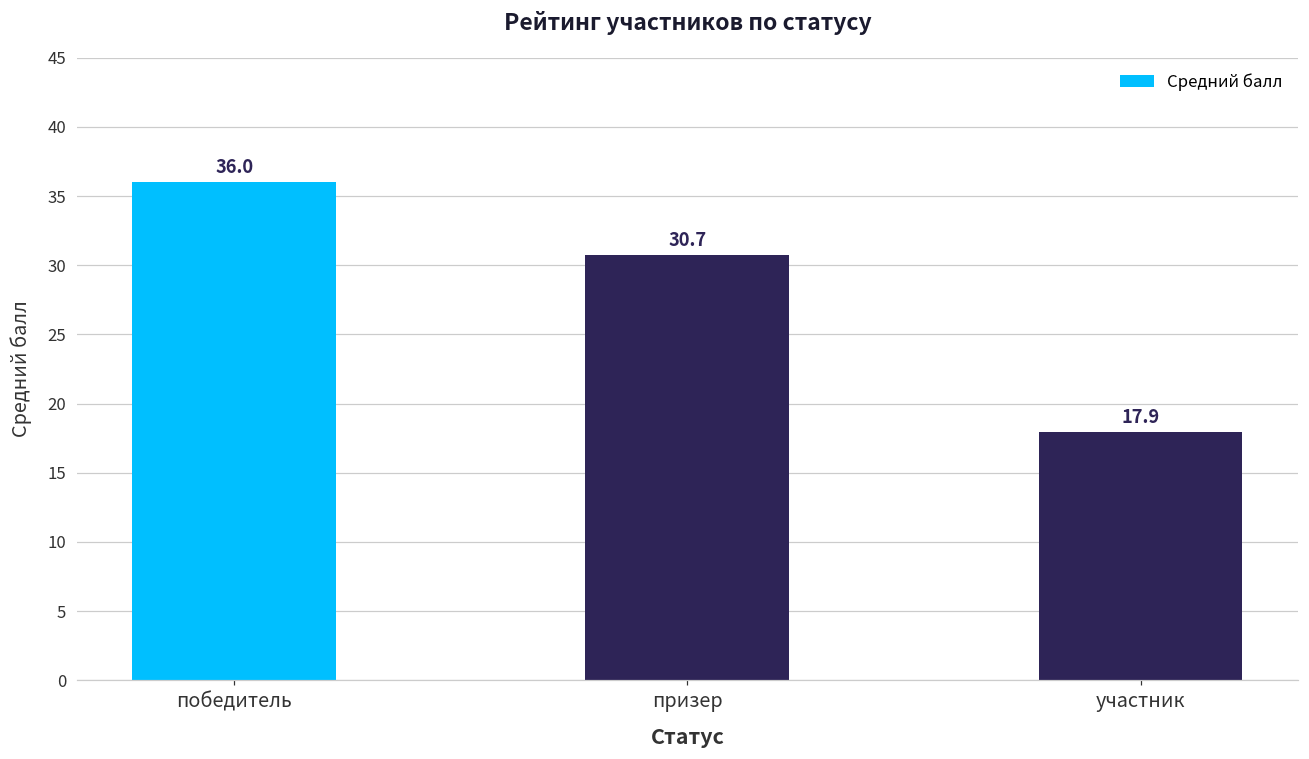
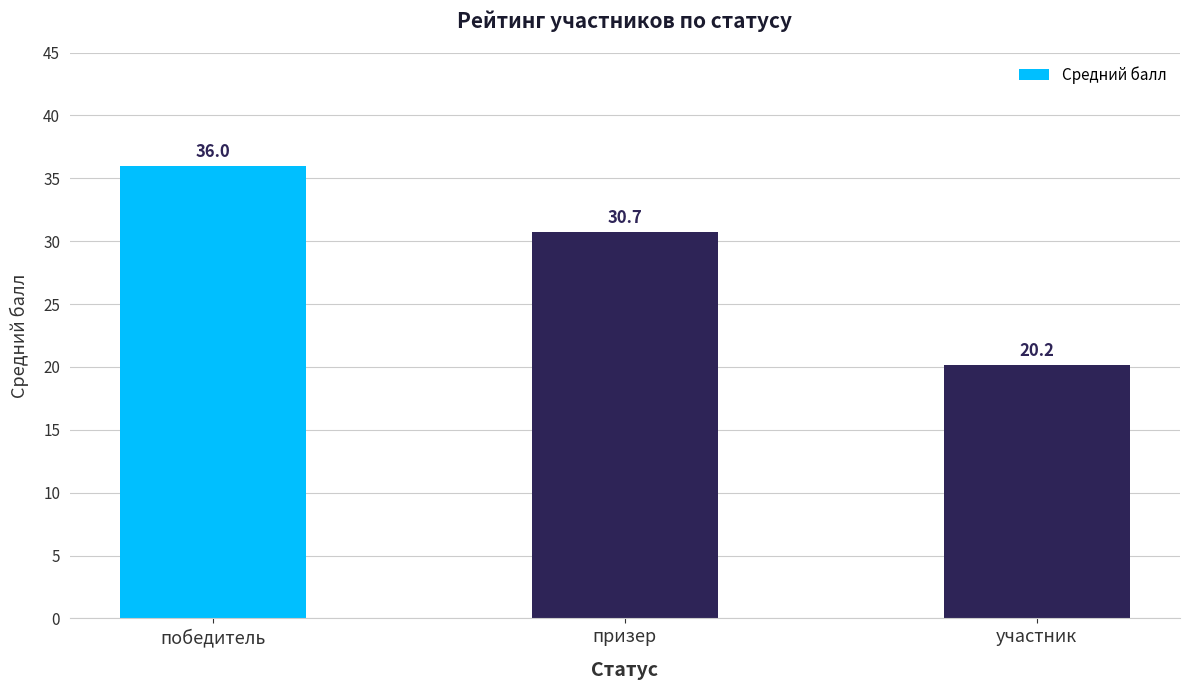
  {
    "победитель": 36.0,
    "призер": 30.7,
-   "участник": 17.9
+   "участник": 20.2
  }
